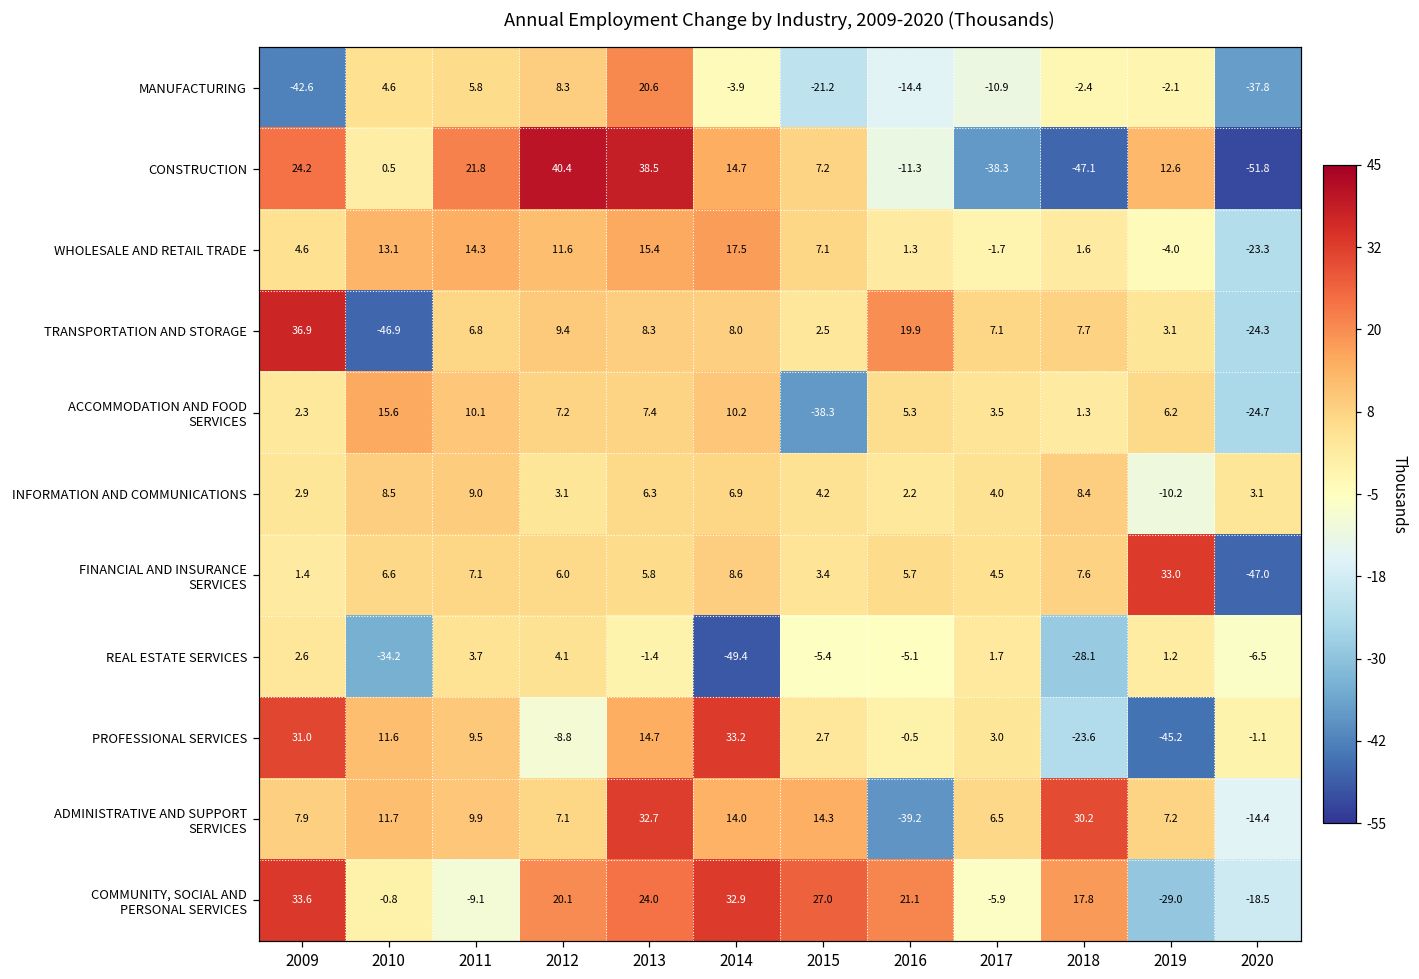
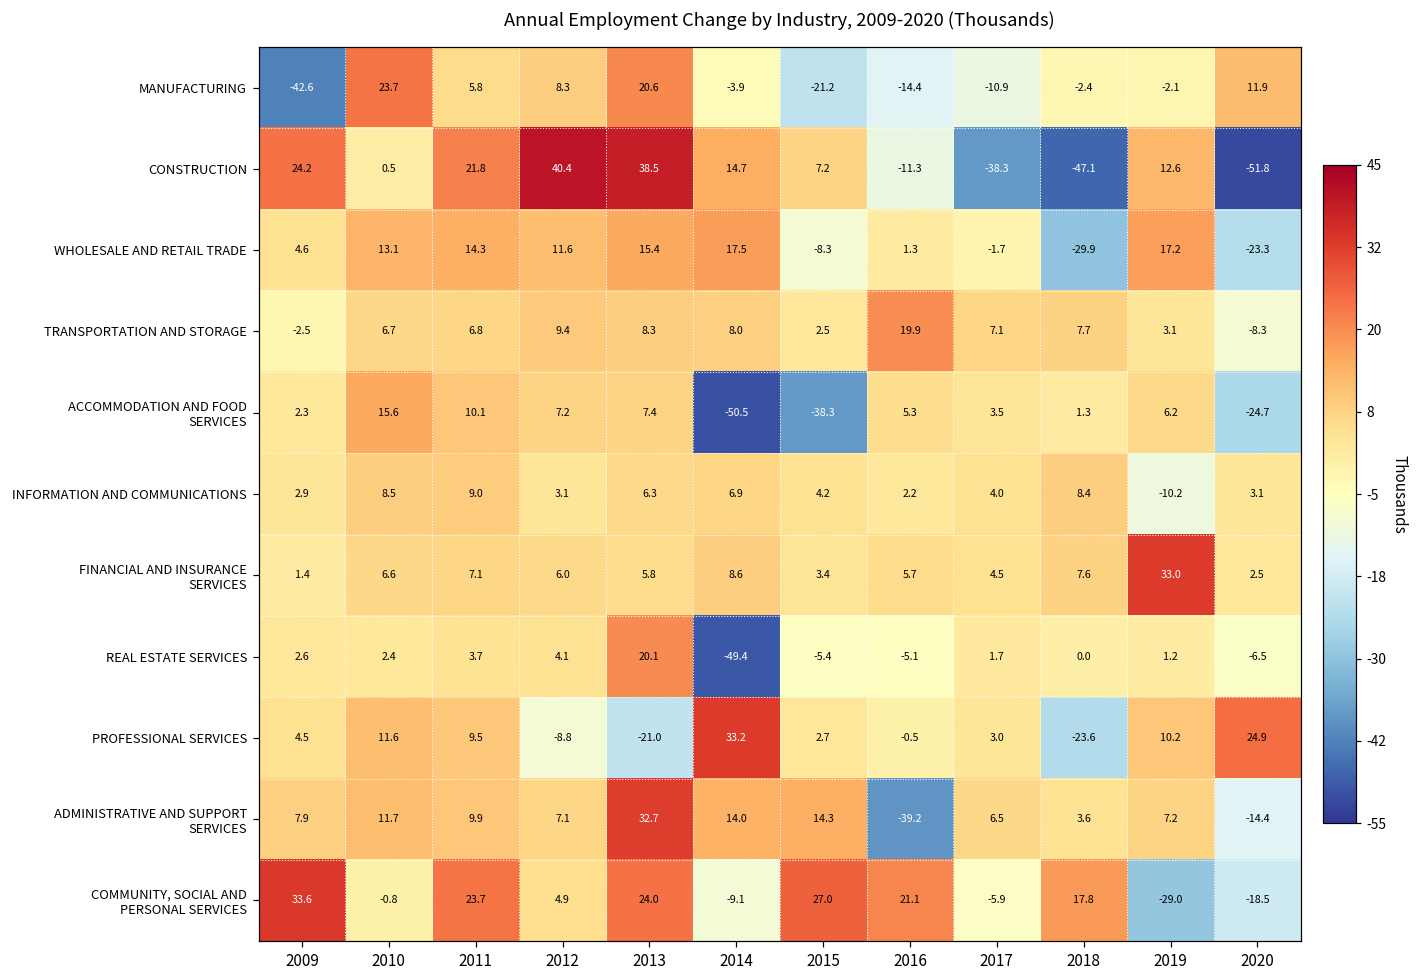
  {
    "MANUFACTURING": {
      "2009": -42.6,
-     "2010": 4.6,
+     "2010": 23.7,
      "2011": 5.8,
      "2012": 8.3,
      "2013": 20.6,
      "2014": -3.9,
      "2015": -21.2,
      "2016": -14.4,
      "2017": -10.9,
      "2018": -2.4,
      "2019": -2.1,
-     "2020": -37.8
+     "2020": 11.9
    },
    "CONSTRUCTION": {
      "2009": 24.2,
      "2010": 0.5,
      "2011": 21.8,
      "2012": 40.4,
      "2013": 38.5,
      "2014": 14.7,
      "2015": 7.2,
      "2016": -11.3,
      "2017": -38.3,
      "2018": -47.1,
      "2019": 12.6,
      "2020": -51.8
    },
    "WHOLESALE AND RETAIL TRADE": {
      "2009": 4.6,
      "2010": 13.1,
      "2011": 14.3,
      "2012": 11.6,
      "2013": 15.4,
      "2014": 17.5,
-     "2015": 7.1,
+     "2015": -8.3,
      "2016": 1.3,
      "2017": -1.7,
-     "2018": 1.6,
-     "2019": -4.0,
+     "2018": -29.9,
+     "2019": 17.2,
      "2020": -23.3
    },
    "TRANSPORTATION AND STORAGE": {
-     "2009": 36.9,
-     "2010": -46.9,
+     "2009": -2.5,
+     "2010": 6.7,
      "2011": 6.8,
      "2012": 9.4,
      "2013": 8.3,
      "2014": 8.0,
      "2015": 2.5,
      "2016": 19.9,
      "2017": 7.1,
      "2018": 7.7,
      "2019": 3.1,
-     "2020": -24.3
+     "2020": -8.3
    },
    "ACCOMMODATION AND FOOD SERVICES": {
      "2009": 2.3,
      "2010": 15.6,
      "2011": 10.1,
      "2012": 7.2,
      "2013": 7.4,
-     "2014": 10.2,
+     "2014": -50.5,
      "2015": -38.3,
      "2016": 5.3,
      "2017": 3.5,
      "2018": 1.3,
      "2019": 6.2,
      "2020": -24.7
    },
    "INFORMATION AND COMMUNICATIONS": {
      "2009": 2.9,
      "2010": 8.5,
      "2011": 9.0,
      "2012": 3.1,
      "2013": 6.3,
      "2014": 6.9,
      "2015": 4.2,
      "2016": 2.2,
      "2017": 4.0,
      "2018": 8.4,
      "2019": -10.2,
      "2020": 3.1
    },
    "FINANCIAL AND INSURANCE SERVICES": {
      "2009": 1.4,
      "2010": 6.6,
      "2011": 7.1,
      "2012": 6.0,
      "2013": 5.8,
      "2014": 8.6,
      "2015": 3.4,
      "2016": 5.7,
      "2017": 4.5,
      "2018": 7.6,
      "2019": 33.0,
-     "2020": -47.0
+     "2020": 2.5
    },
    "REAL ESTATE SERVICES": {
      "2009": 2.6,
-     "2010": -34.2,
+     "2010": 2.4,
      "2011": 3.7,
      "2012": 4.1,
-     "2013": -1.4,
+     "2013": 20.1,
      "2014": -49.4,
      "2015": -5.4,
      "2016": -5.1,
      "2017": 1.7,
-     "2018": -28.1,
+     "2018": 0.0,
      "2019": 1.2,
      "2020": -6.5
    },
    "PROFESSIONAL SERVICES": {
-     "2009": 31.0,
+     "2009": 4.5,
      "2010": 11.6,
      "2011": 9.5,
      "2012": -8.8,
-     "2013": 14.7,
+     "2013": -21.0,
      "2014": 33.2,
      "2015": 2.7,
      "2016": -0.5,
      "2017": 3.0,
      "2018": -23.6,
-     "2019": -45.2,
-     "2020": -1.1
+     "2019": 10.2,
+     "2020": 24.9
    },
    "ADMINISTRATIVE AND SUPPORT SERVICES": {
      "2009": 7.9,
      "2010": 11.7,
      "2011": 9.9,
      "2012": 7.1,
      "2013": 32.7,
      "2014": 14.0,
      "2015": 14.3,
      "2016": -39.2,
      "2017": 6.5,
-     "2018": 30.2,
+     "2018": 3.6,
      "2019": 7.2,
      "2020": -14.4
    },
    "COMMUNITY, SOCIAL AND PERSONAL SERVICES": {
      "2009": 33.6,
      "2010": -0.8,
-     "2011": -9.1,
-     "2012": 20.1,
+     "2011": 23.7,
+     "2012": 4.9,
      "2013": 24.0,
-     "2014": 32.9,
+     "2014": -9.1,
      "2015": 27.0,
      "2016": 21.1,
      "2017": -5.9,
      "2018": 17.8,
      "2019": -29.0,
      "2020": -18.5
    }
  }
